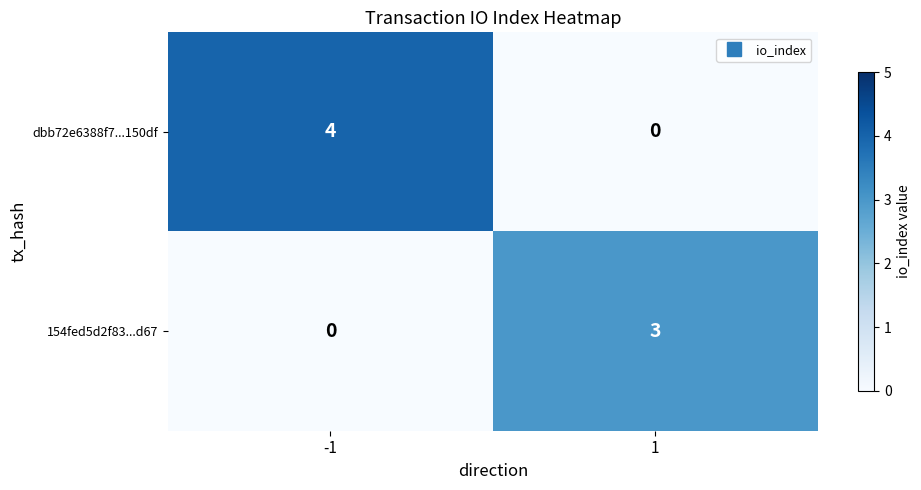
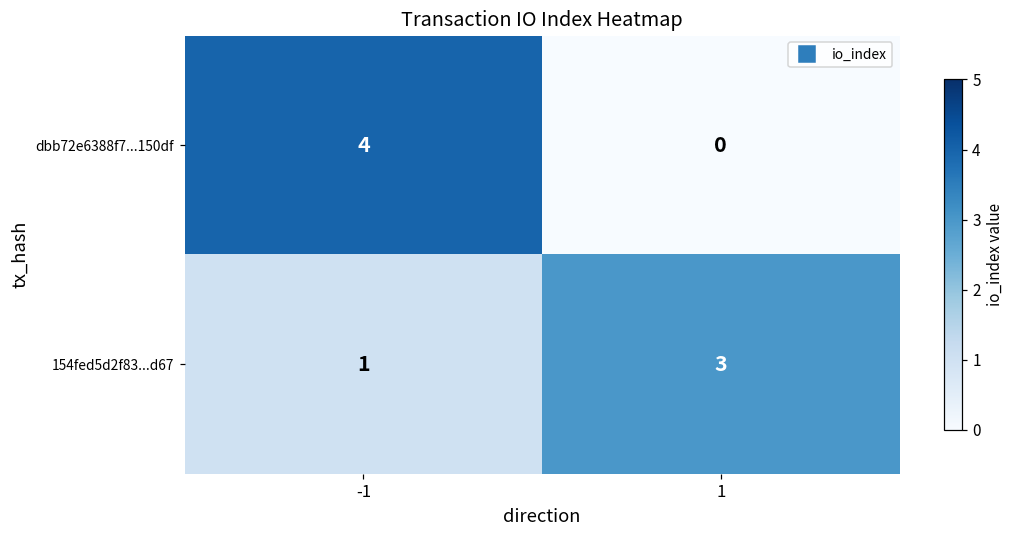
  {
    "dbb72e6388f7...150df": {
      "-1": 4,
      "1": 0
    },
    "154fed5d2f83...d67": {
-     "-1": 0,
+     "-1": 1,
      "1": 3
    }
  }
